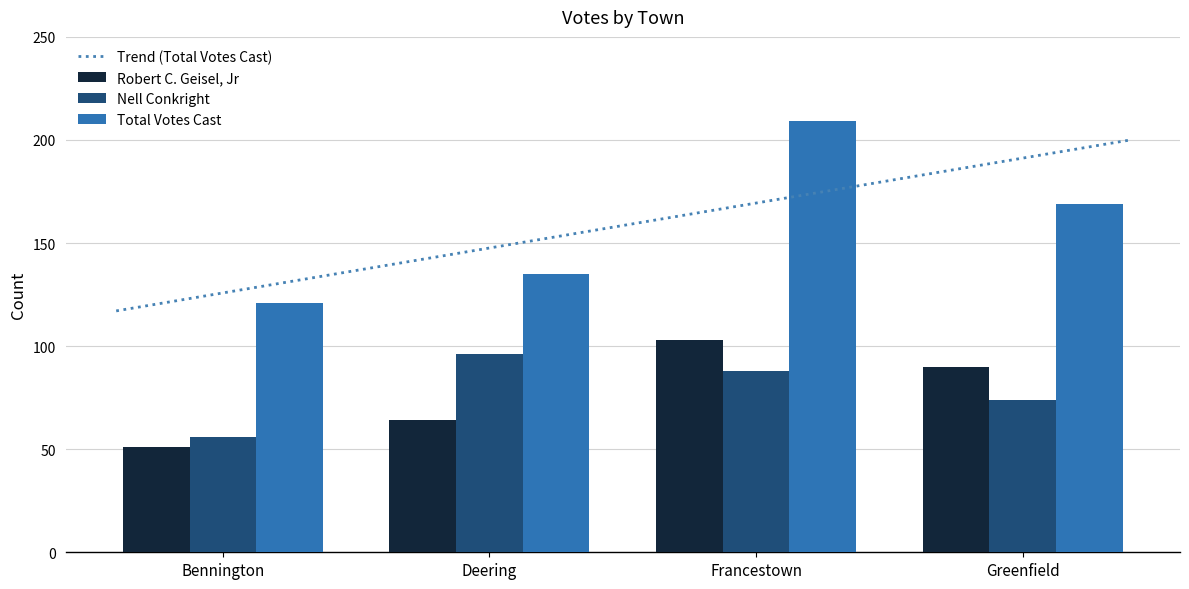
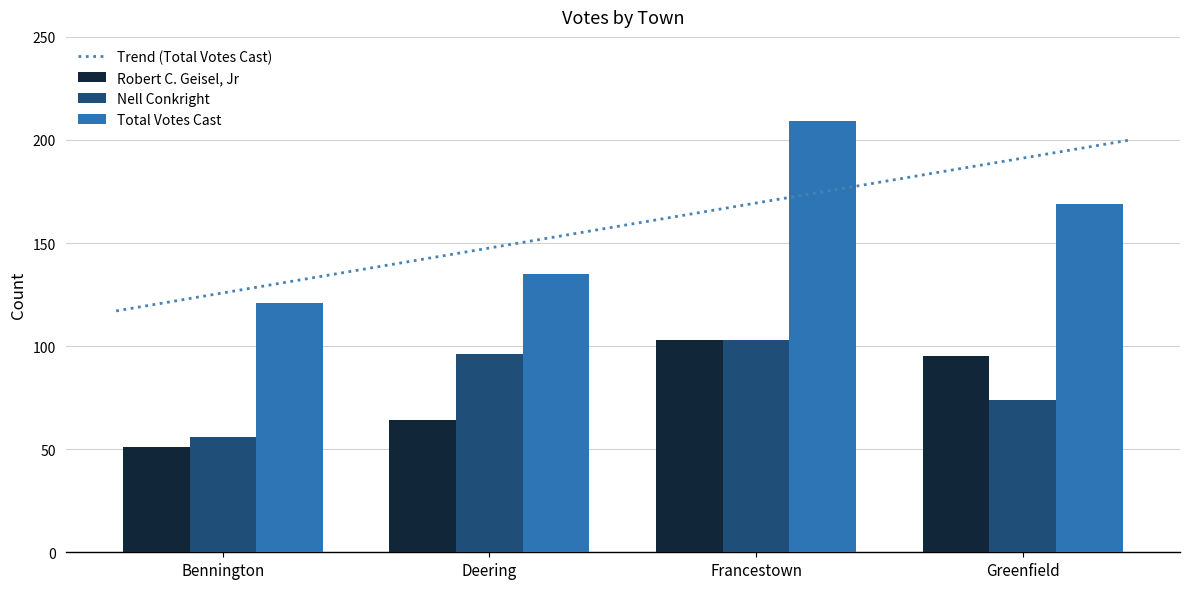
  {
    "Robert C. Geisel, Jr": {
      "Bennington": 51,
      "Deering": 64,
      "Francestown": 103,
-     "Greenfield": 90
+     "Greenfield": 95
    },
    "Nell Conkright": {
      "Bennington": 56,
      "Deering": 96,
-     "Francestown": 88,
+     "Francestown": 103,
      "Greenfield": 74
    }
  }
